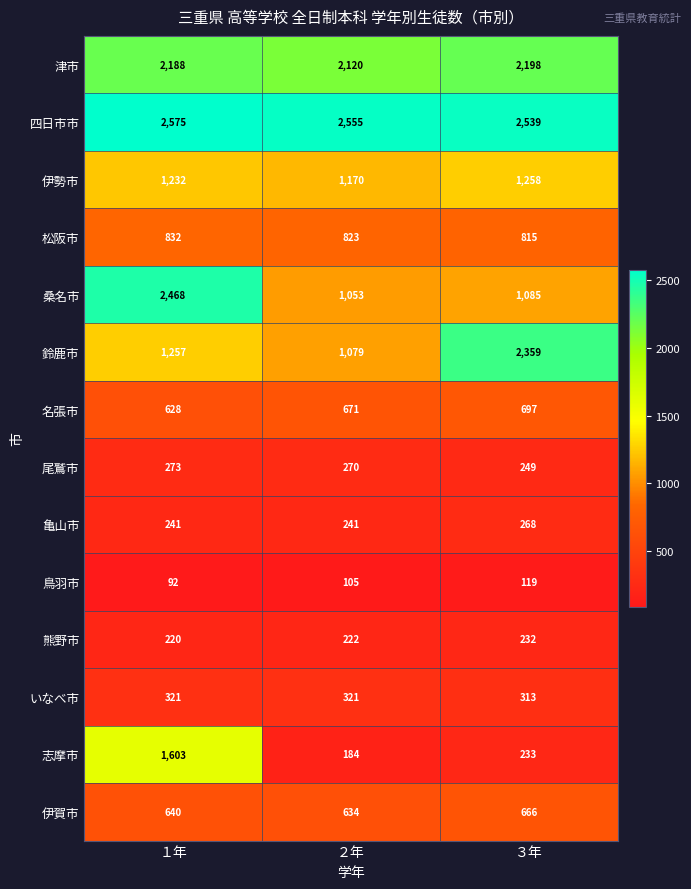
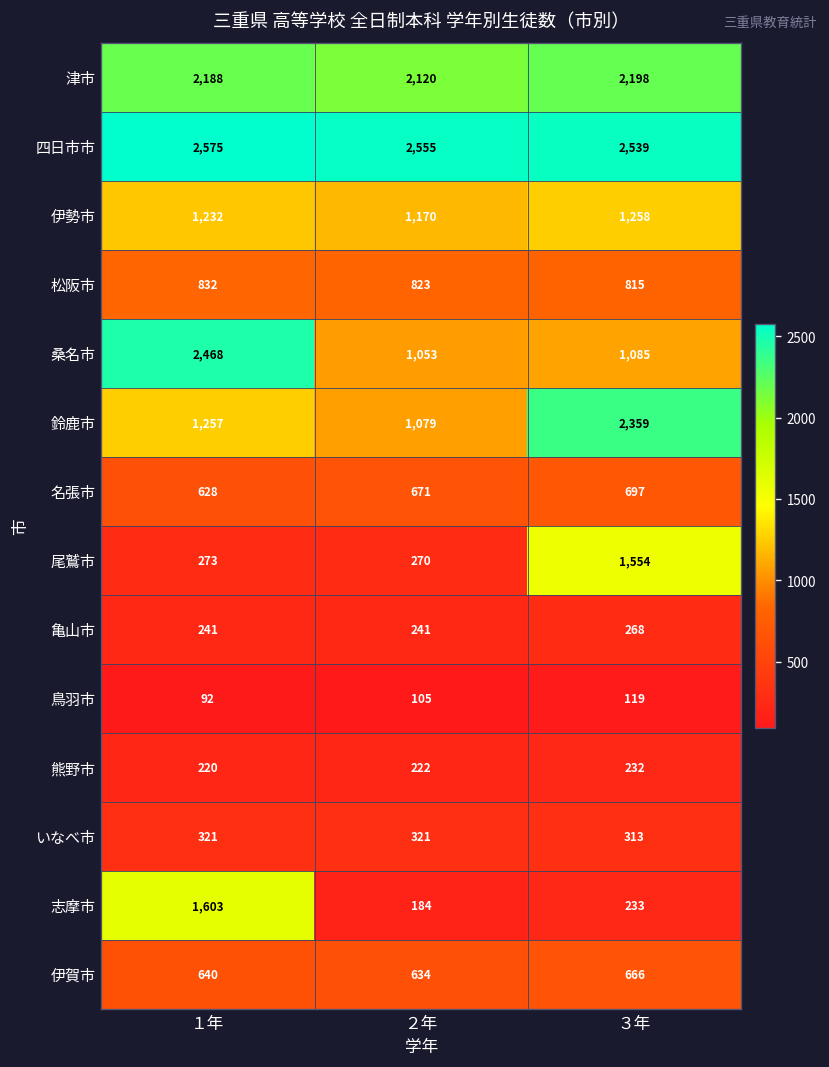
  {
    "津市": {
      "１年": "2,188",
      "２年": "2,120",
      "３年": "2,198"
    },
    "四日市市": {
      "１年": "2,575",
      "２年": "2,555",
      "３年": "2,539"
    },
    "伊勢市": {
      "１年": "1,232",
      "２年": "1,170",
      "３年": "1,258"
    },
    "松阪市": {
      "１年": "832",
      "２年": "823",
      "３年": "815"
    },
    "桑名市": {
      "１年": "2,468",
      "２年": "1,053",
      "３年": "1,085"
    },
    "鈴鹿市": {
      "１年": "1,257",
      "２年": "1,079",
      "３年": "2,359"
    },
    "名張市": {
      "１年": "628",
      "２年": "671",
      "３年": "697"
    },
    "尾鷲市": {
      "１年": "273",
      "２年": "270",
-     "３年": "249"
+     "３年": "1,554"
    },
    "亀山市": {
      "１年": "241",
      "２年": "241",
      "３年": "268"
    },
    "鳥羽市": {
      "１年": "92",
      "２年": "105",
      "３年": "119"
    },
    "熊野市": {
      "１年": "220",
      "２年": "222",
      "３年": "232"
    },
    "いなべ市": {
      "１年": "321",
      "２年": "321",
      "３年": "313"
    },
    "志摩市": {
      "１年": "1,603",
      "２年": "184",
      "３年": "233"
    },
    "伊賀市": {
      "１年": "640",
      "２年": "634",
      "３年": "666"
    }
  }
